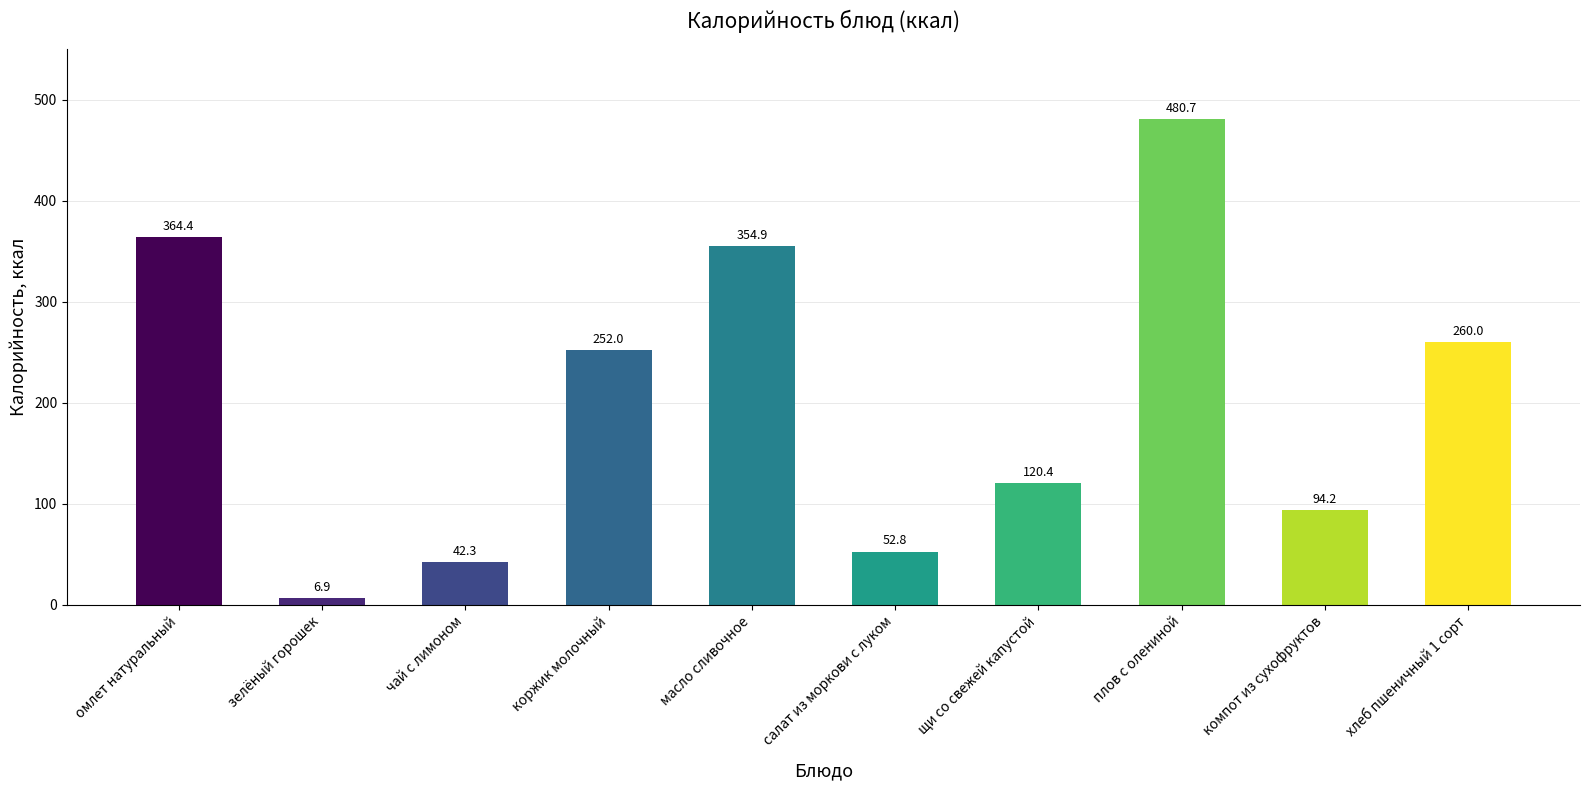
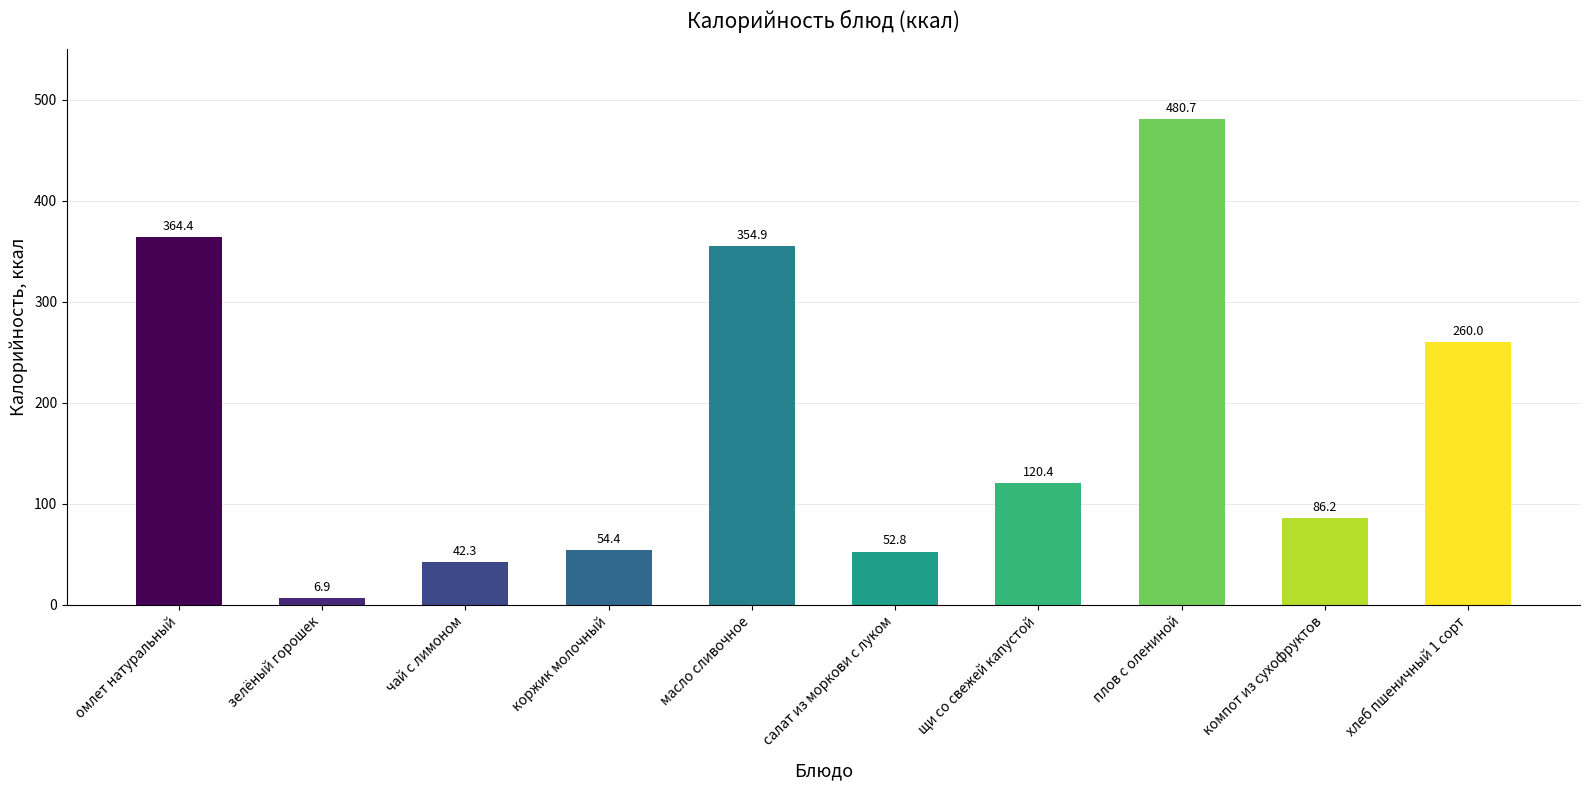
  {
    "омлет натуральный": 364.4,
    "зелёный горошек": 6.9,
    "чай с лимоном": 42.3,
-   "коржик молочный": 252.0,
+   "коржик молочный": 54.4,
    "масло сливочное": 354.9,
    "салат из моркови с луком": 52.8,
    "щи со свежей капустой": 120.4,
    "плов с олениной": 480.7,
-   "компот из сухофруктов": 94.2,
+   "компот из сухофруктов": 86.2,
    "хлеб пшеничный 1 сорт": 260.0
  }
